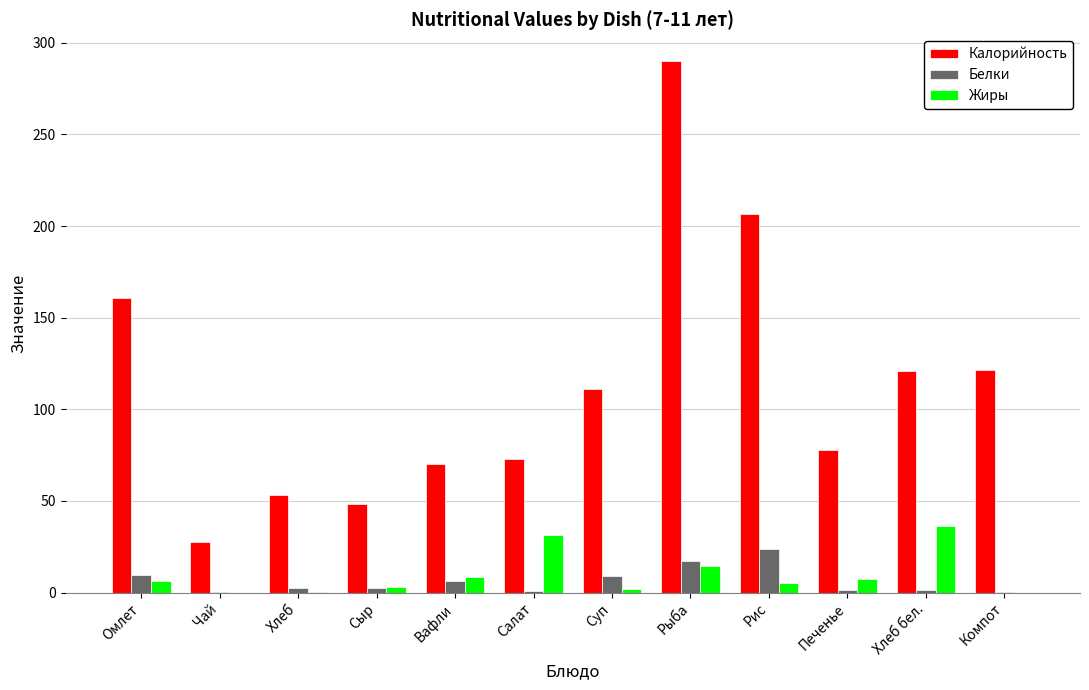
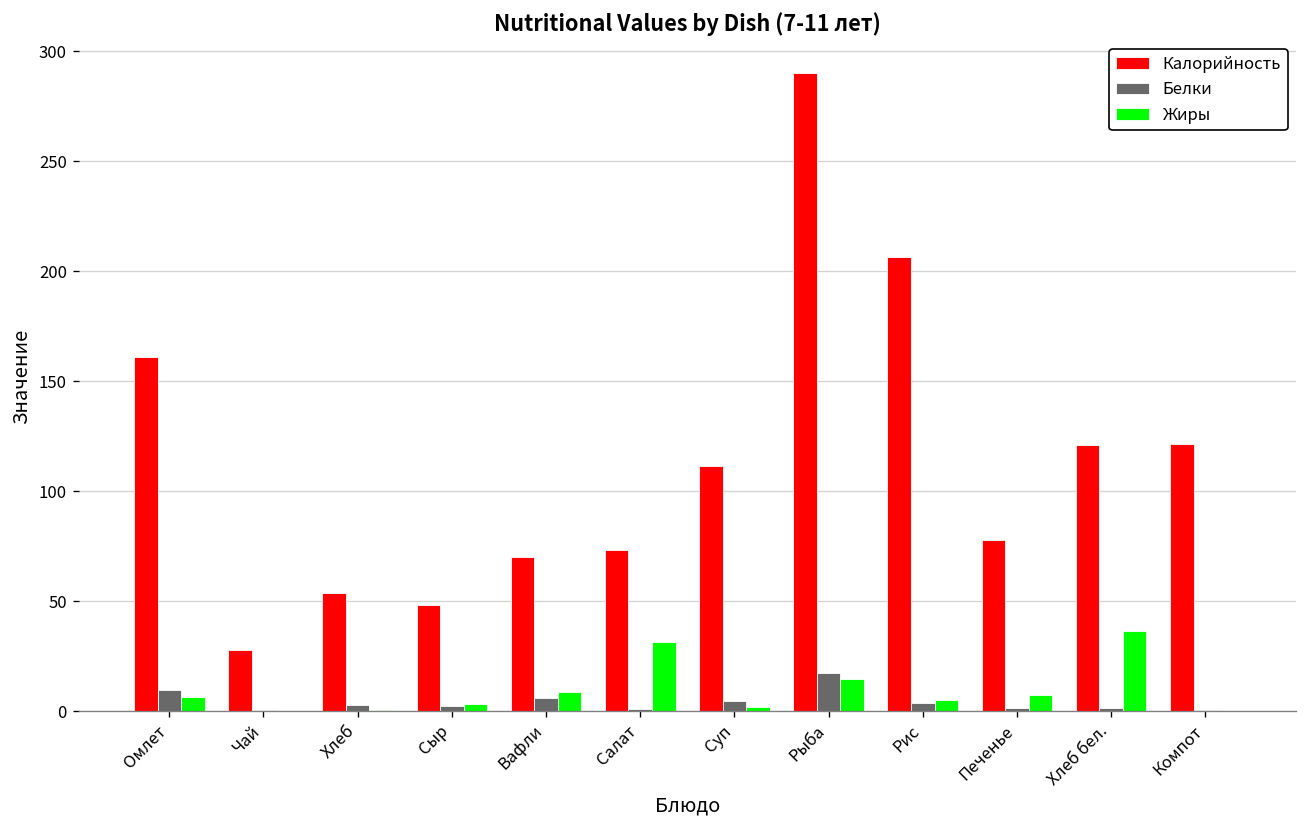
  {
    "Калорийность": {
      "Омлет": 161,
      "Чай": 28,
      "Хлеб": 54,
      "Сыр": 48,
      "Вафли": 70,
      "Салат": 73,
      "Суп": 111,
      "Рыба": 290,
      "Рис": 207,
      "Печенье": 78,
      "Хлеб бел.": 121,
      "Компот": 121
    },
    "Белки": {
      "Омлет": 10,
      "Хлеб": 3,
      "Сыр": 2,
      "Вафли": 6,
-     "Суп": 9,
+     "Суп": 5,
      "Рыба": 17,
-     "Рис": 24,
+     "Рис": 4,
      "Печенье": 2,
      "Хлеб бел.": 2
    },
    "Жиры": {
      "Омлет": 6,
      "Чай": 0,
      "Сыр": 3,
      "Вафли": 9,
      "Салат": 32,
      "Суп": 2,
      "Рыба": 14,
      "Рис": 5,
      "Печенье": 7,
      "Хлеб бел.": 37,
      "Компот": 0
    }
  }
